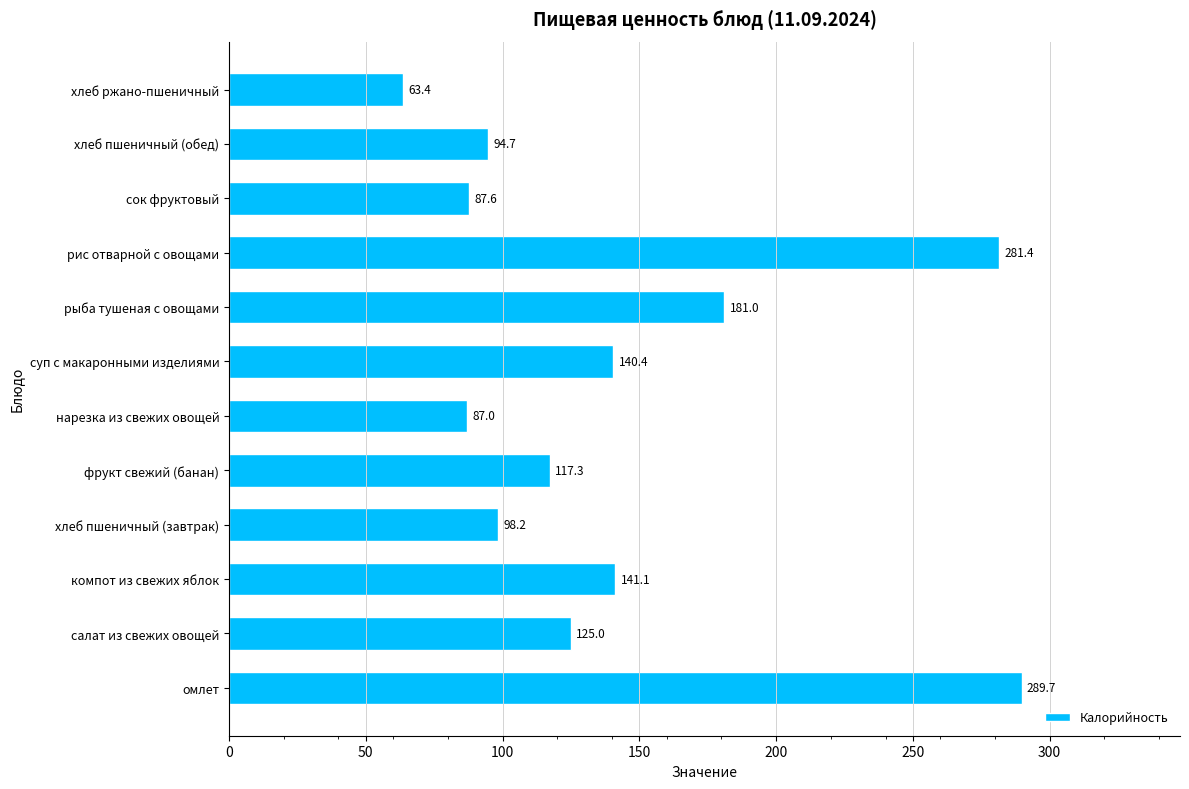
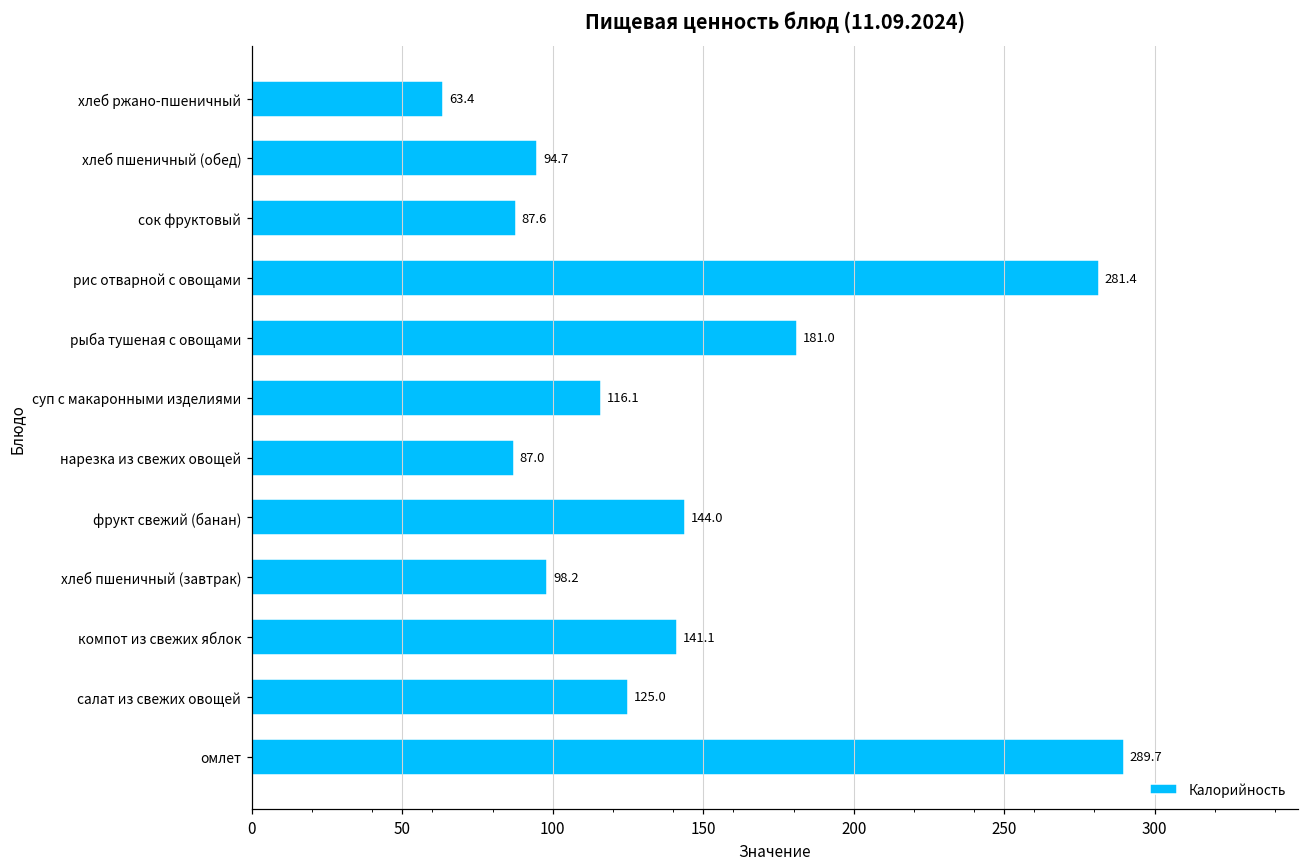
  {
    "хлеб ржано-пшеничный": 63.4,
    "хлеб пшеничный (обед)": 94.7,
    "сок фруктовый": 87.6,
    "рис отварной с овощами": 281.4,
    "рыба тушеная с овощами": 181.0,
-   "суп с макаронными изделиями": 140.4,
+   "суп с макаронными изделиями": 116.1,
    "нарезка из свежих овощей": 87.0,
-   "фрукт свежий (банан)": 117.3,
+   "фрукт свежий (банан)": 144.0,
    "хлеб пшеничный (завтрак)": 98.2,
    "компот из свежих яблок": 141.1,
    "салат из свежих овощей": 125.0,
    "омлет": 289.7
  }
